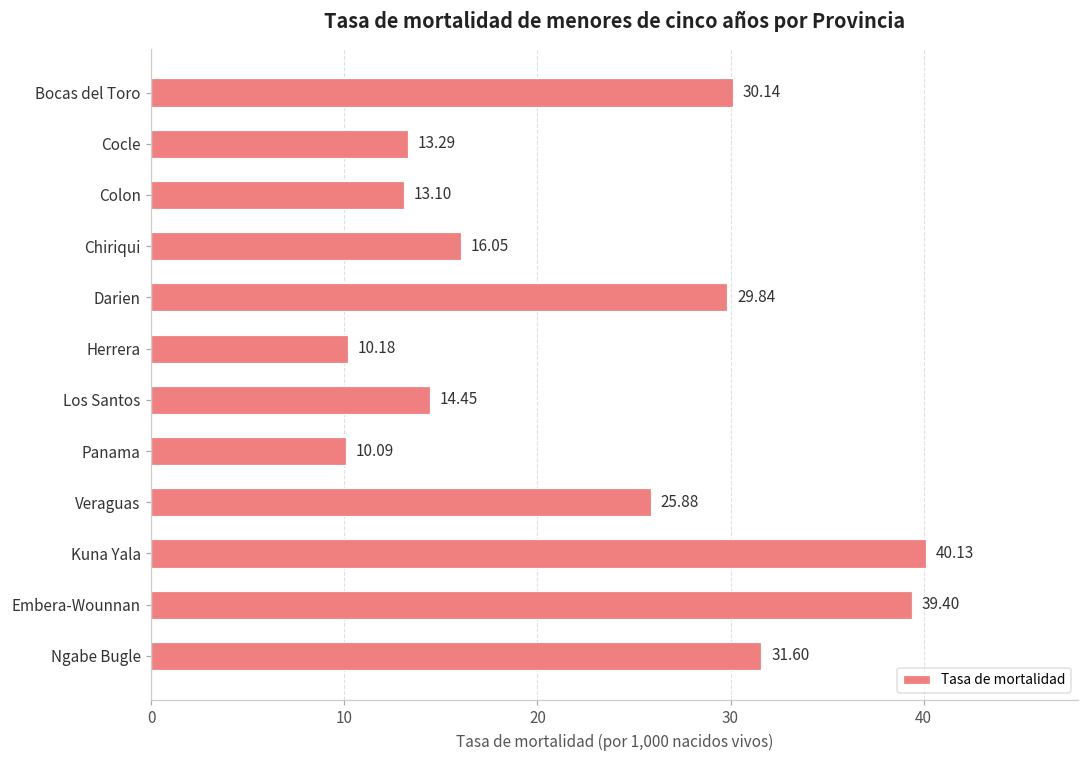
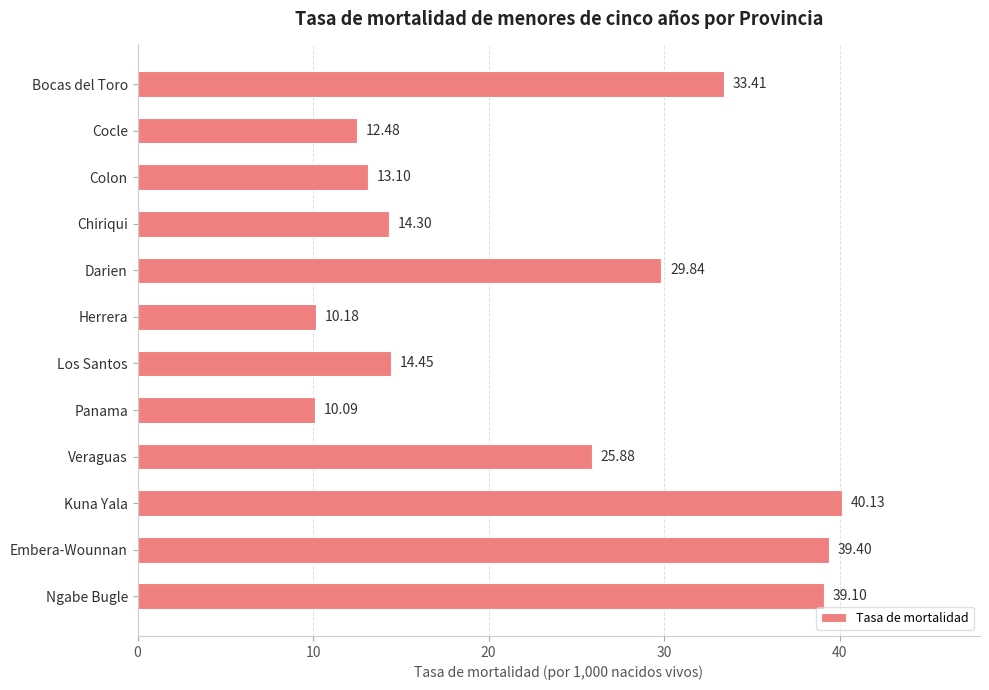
  {
-   "Bocas del Toro": 30.14,
-   "Cocle": 13.29,
+   "Bocas del Toro": 33.41,
+   "Cocle": 12.48,
    "Colon": 13.10,
-   "Chiriqui": 16.05,
+   "Chiriqui": 14.30,
    "Darien": 29.84,
    "Herrera": 10.18,
    "Los Santos": 14.45,
    "Panama": 10.09,
    "Veraguas": 25.88,
    "Kuna Yala": 40.13,
    "Embera-Wounnan": 39.40,
-   "Ngabe Bugle": 31.60
+   "Ngabe Bugle": 39.10
  }
